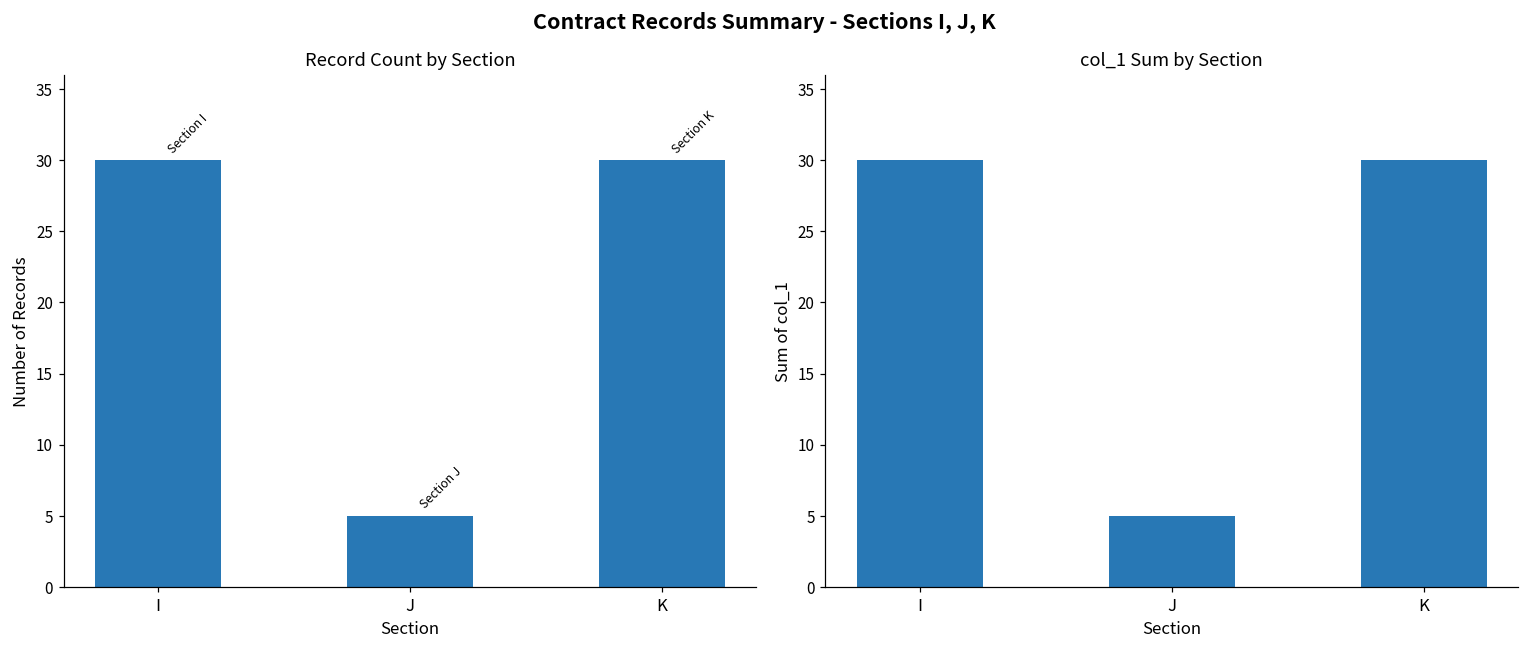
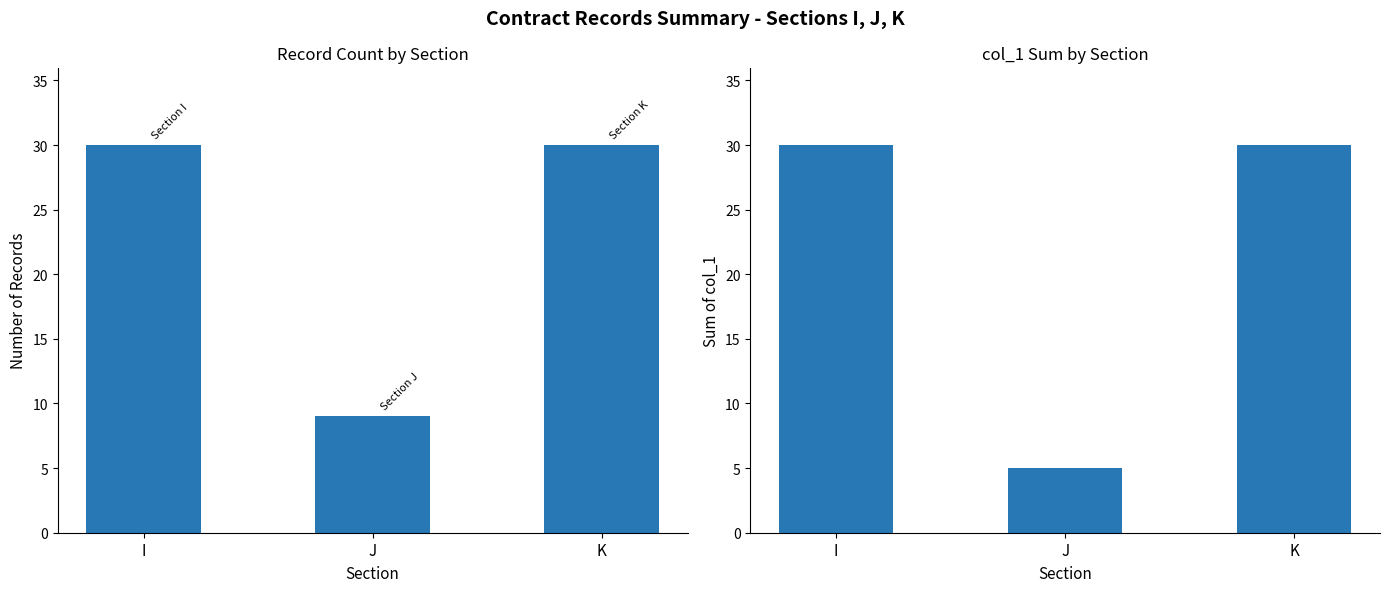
  {
    "Record Count by Section": {
      "I": 30,
-     "J": 5,
+     "J": 9,
      "K": 30
    },
    "col_1 Sum by Section": {
      "I": 30.0,
      "J": 5.0,
      "K": 30.0
    }
  }
